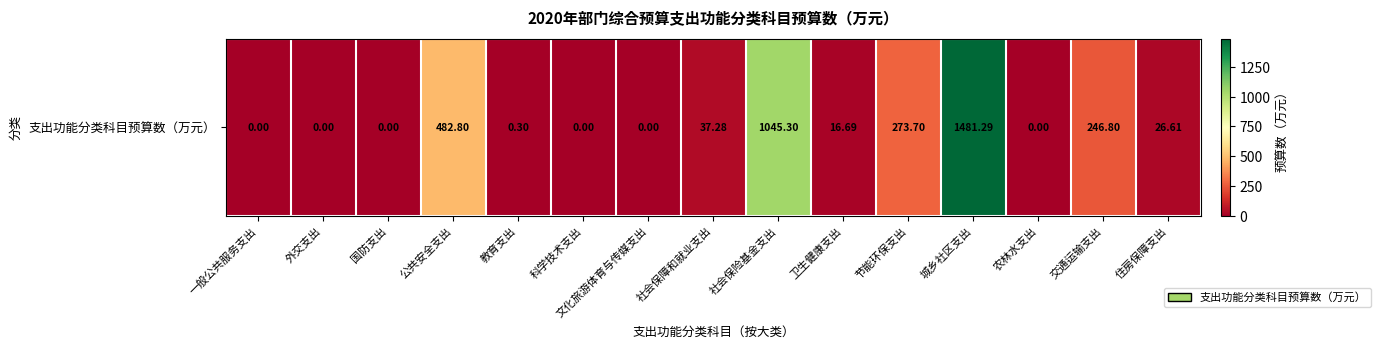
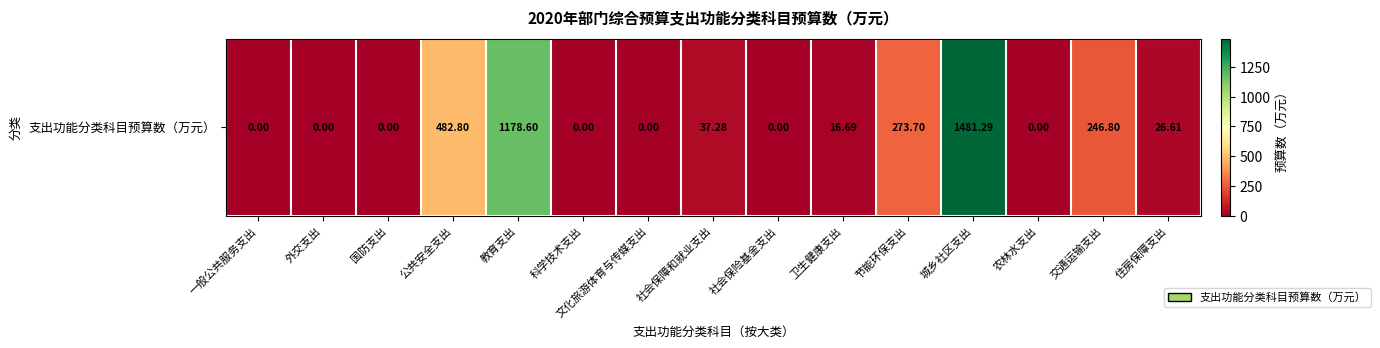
  {
    "支出功能分类科目预算数（万元）": {
      "一般公共服务支出": 0.00,
      "外交支出": 0.00,
      "国防支出": 0.00,
      "公共安全支出": 482.80,
-     "教育支出": 0.30,
+     "教育支出": 1178.60,
      "科学技术支出": 0.00,
      "文化旅游体育与传媒支出": 0.00,
      "社会保障和就业支出": 37.28,
-     "社会保险基金支出": 1045.30,
+     "社会保险基金支出": 0.00,
      "卫生健康支出": 16.69,
      "节能环保支出": 273.70,
      "城乡社区支出": 1481.29,
      "农林水支出": 0.00,
      "交通运输支出": 246.80,
      "住房保障支出": 26.61
    }
  }
